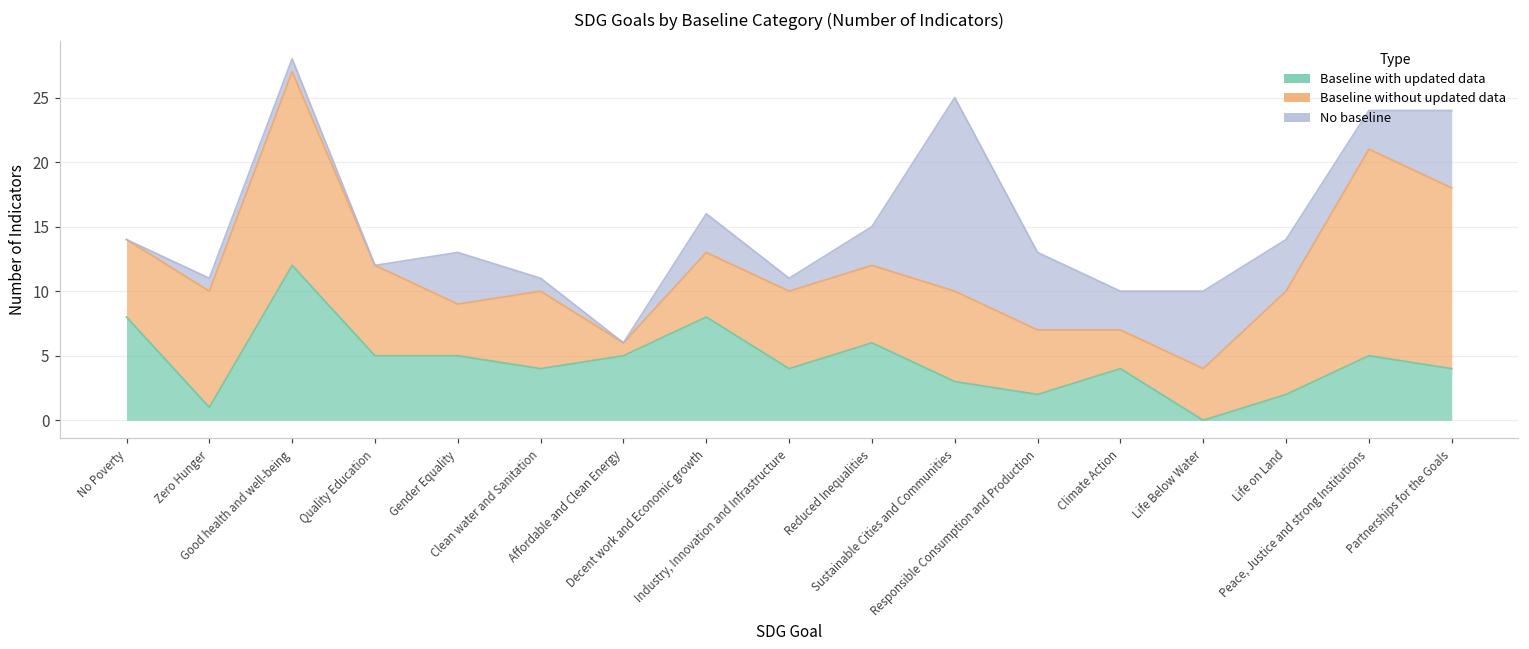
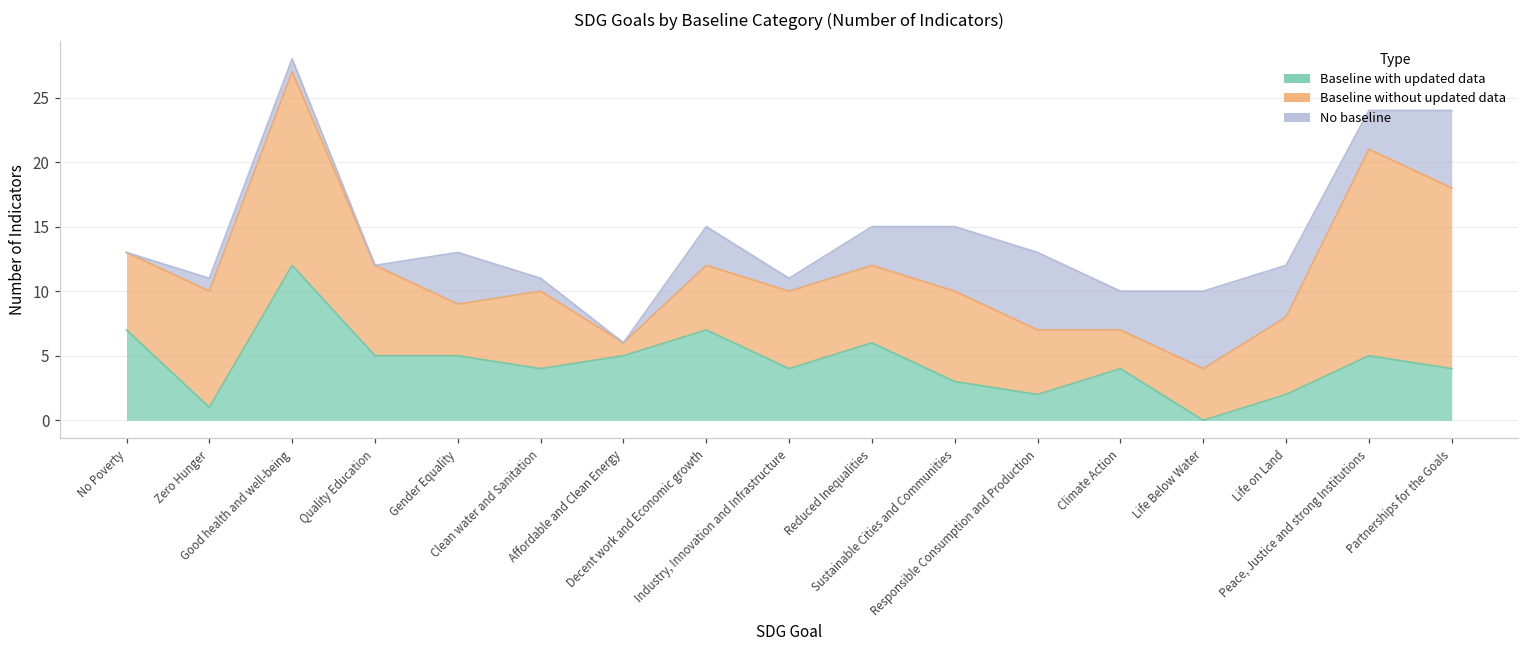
  {
    "Baseline with updated data": {
-     "No Poverty": 8,
+     "No Poverty": 7,
      "Zero Hunger": 1,
      "Good health and well-being": 12,
      "Quality Education": 5,
      "Gender Equality": 5,
      "Clean water and Sanitation": 4,
      "Affordable and Clean Energy": 5,
-     "Decent work and Economic growth": 8,
+     "Decent work and Economic growth": 7,
      "Industry, Innovation and Infrastructure": 4,
      "Reduced Inequalities": 6,
      "Sustainable Cities and Communities": 3,
      "Responsible Consumption and Production": 2,
      "Climate Action": 4,
      "Life Below Water": 0,
      "Life on Land": 2,
      "Peace, Justice and strong Institutions": 5,
      "Partnerships for the Goals": 4
    },
    "Baseline without updated data": {
      "Zero Hunger": 9,
      "Good health and well-being": 15,
      "Gender Equality": 4,
      "Clean water and Sanitation": 6,
      "Decent work and Economic growth": 5,
      "Industry, Innovation and Infrastructure": 6,
      "Reduced Inequalities": 6,
      "Sustainable Cities and Communities": 7,
      "Responsible Consumption and Production": 5,
      "Climate Action": 3,
      "Life Below Water": 4,
-     "Life on Land": 8,
+     "Life on Land": 6,
      "Peace, Justice and strong Institutions": 16,
      "Partnerships for the Goals": 14
    },
    "No baseline": {
      "Zero Hunger": 1,
      "Good health and well-being": 1,
      "Gender Equality": 4,
      "Clean water and Sanitation": 1,
      "Decent work and Economic growth": 3,
      "Industry, Innovation and Infrastructure": 1,
      "Reduced Inequalities": 3,
-     "Sustainable Cities and Communities": 15,
+     "Sustainable Cities and Communities": 5,
      "Responsible Consumption and Production": 6,
      "Climate Action": 3,
      "Life Below Water": 6,
      "Life on Land": 4,
      "Peace, Justice and strong Institutions": 3,
      "Partnerships for the Goals": 6
    }
  }
